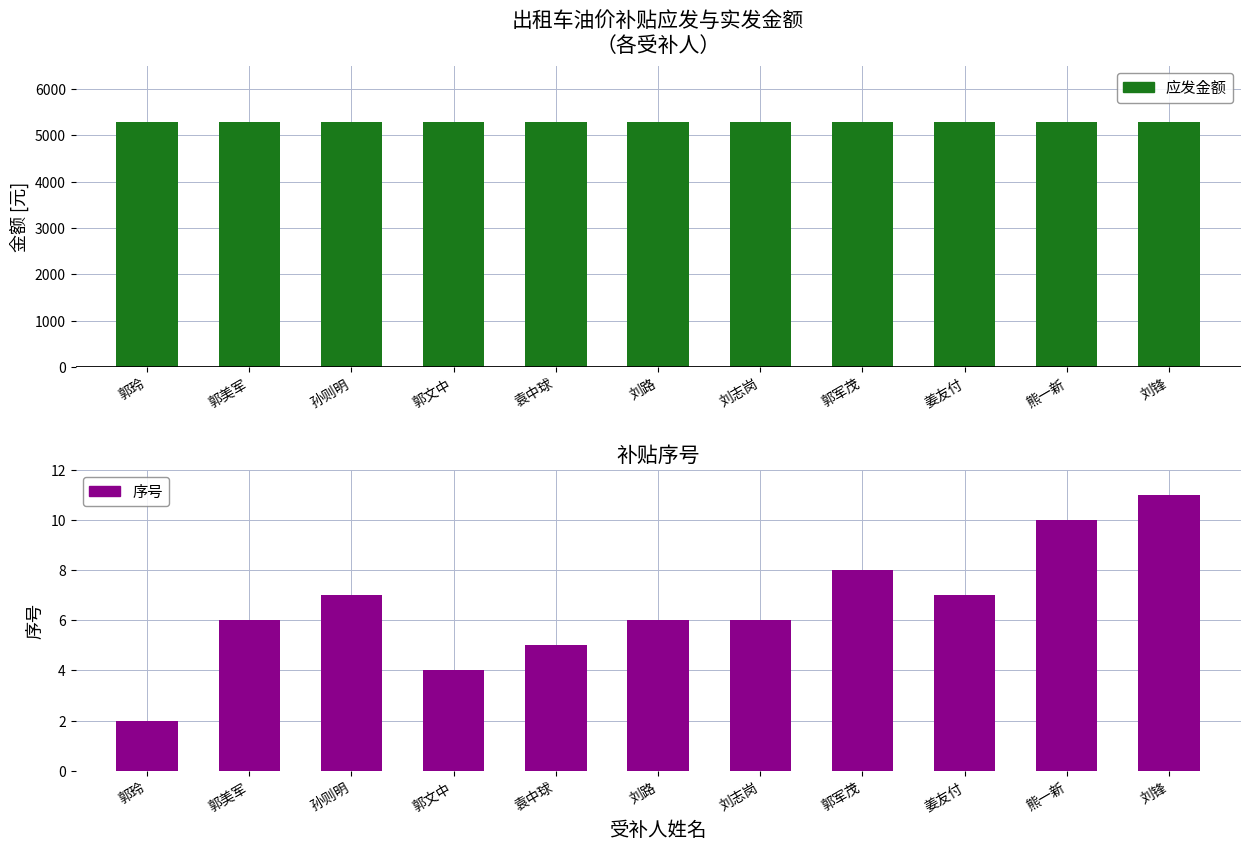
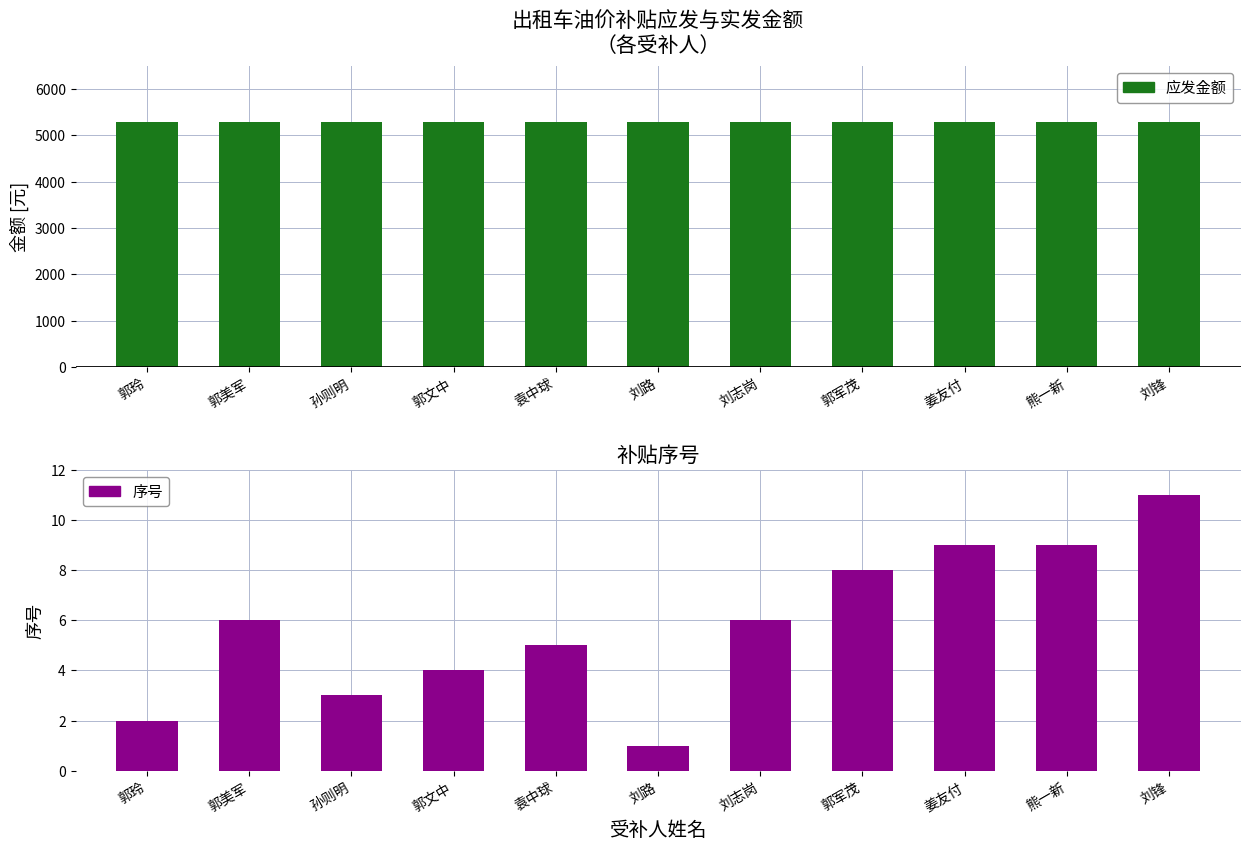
  {
    "出租车油价补贴应发与实发金额 （各受补人）": {
      "郭玲": 5300,
      "郭美军": 5300,
      "孙则明": 5300,
      "郭文中": 5300,
      "袁中球": 5300,
      "刘路": 5300,
      "刘志岗": 5300,
      "郭军茂": 5300,
      "姜友付": 5300,
      "熊一新": 5300,
      "刘锋": 5300
    },
    "补贴序号": {
      "郭玲": 2,
      "郭美军": 6,
-     "孙则明": 7,
+     "孙则明": 3,
      "郭文中": 4,
      "袁中球": 5,
-     "刘路": 6,
+     "刘路": 1,
      "刘志岗": 6,
      "郭军茂": 8,
-     "姜友付": 7,
-     "熊一新": 10,
+     "姜友付": 9,
+     "熊一新": 9,
      "刘锋": 11
    }
  }
